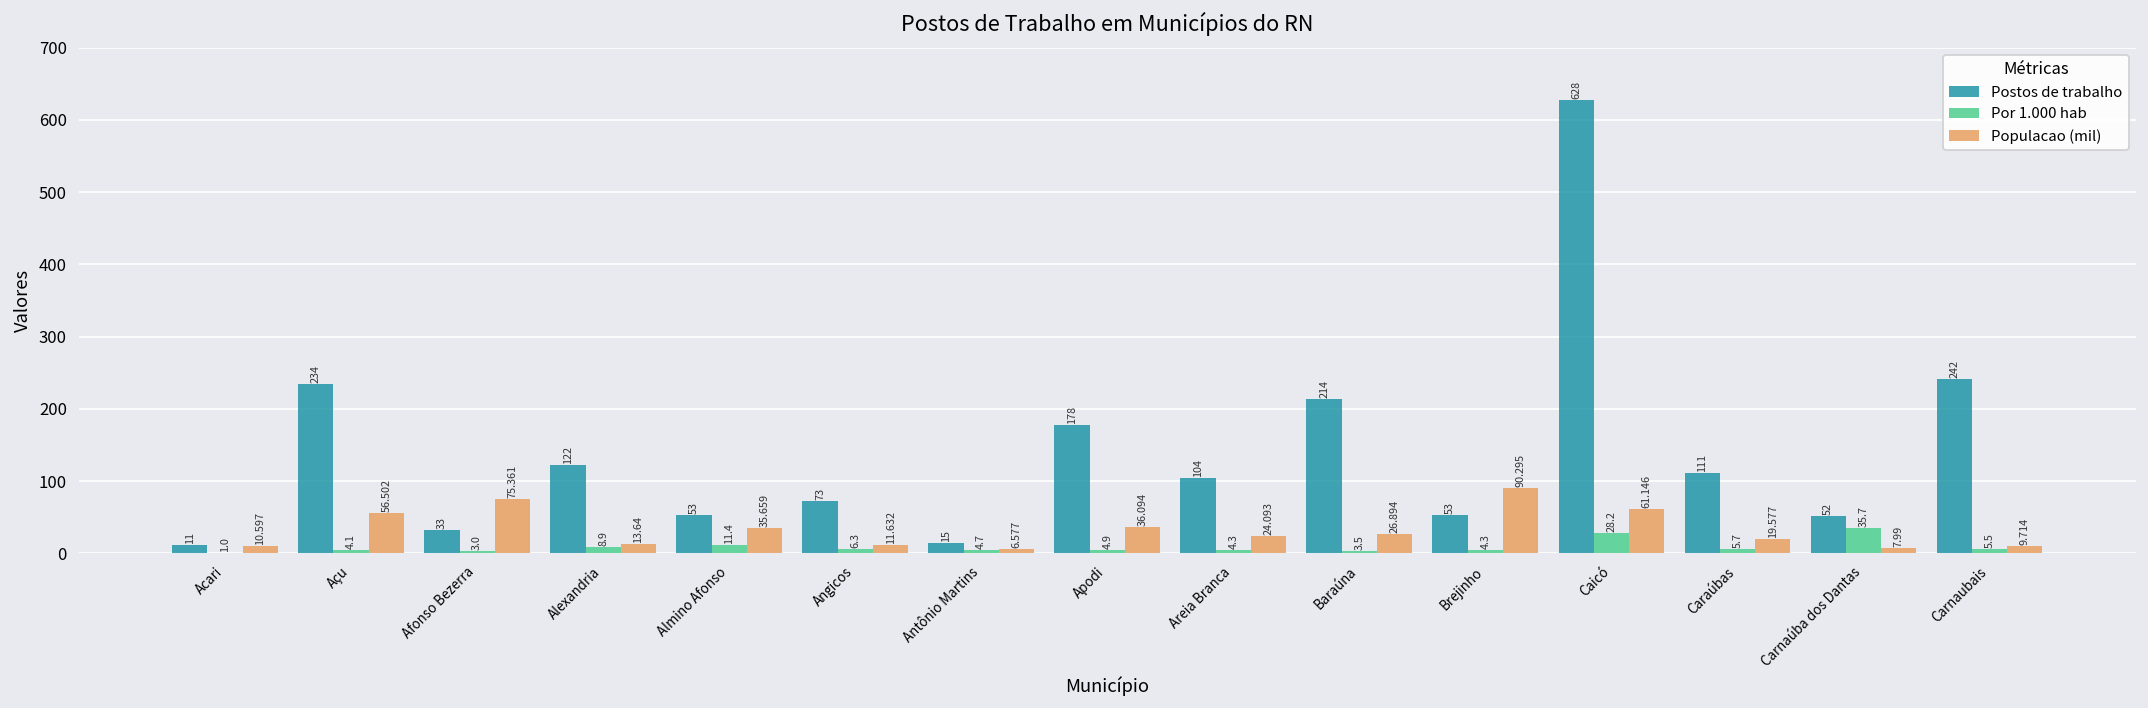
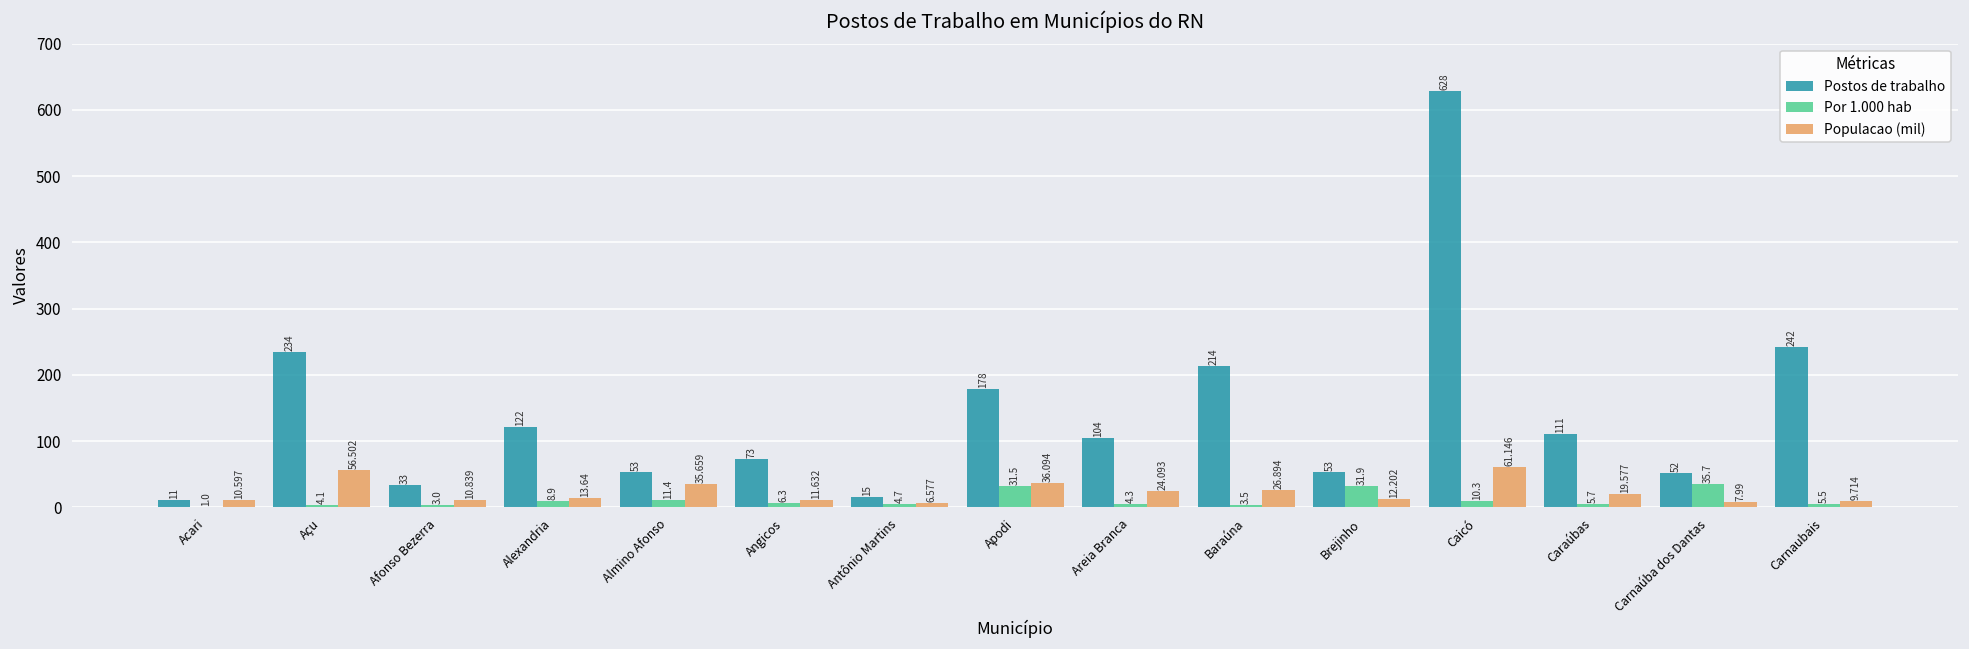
  {
    "Postos de trabalho": {
      "Acari": 11,
      "Açu": 234,
      "Afonso Bezerra": 33,
      "Alexandria": 122,
      "Almino Afonso": 53,
      "Angicos": 73,
      "Antônio Martins": 15,
      "Apodi": 178,
      "Areia Branca": 104,
      "Baraúna": 214,
      "Brejinho": 53,
      "Caicó": 628,
      "Caraúbas": 111,
      "Carnaúba dos Dantas": 52,
      "Carnaubais": 242
    },
    "Por 1.000 hab": {
      "Acari": 1.0,
      "Açu": 4.1,
      "Afonso Bezerra": 3.0,
      "Alexandria": 8.9,
      "Almino Afonso": 11.4,
      "Angicos": 6.3,
      "Antônio Martins": 4.7,
-     "Apodi": 4.9,
+     "Apodi": 31.5,
      "Areia Branca": 4.3,
      "Baraúna": 3.5,
-     "Brejinho": 4.3,
-     "Caicó": 28.2,
+     "Brejinho": 31.9,
+     "Caicó": 10.3,
      "Caraúbas": 5.7,
      "Carnaúba dos Dantas": 35.7,
      "Carnaubais": 5.5
    },
    "Populacao (mil)": {
      "Acari": 10.597,
      "Açu": 56.502,
-     "Afonso Bezerra": 75.361,
+     "Afonso Bezerra": 10.839,
      "Alexandria": 13.64,
      "Almino Afonso": 35.659,
      "Angicos": 11.632,
      "Antônio Martins": 6.577,
      "Apodi": 36.094,
      "Areia Branca": 24.093,
      "Baraúna": 26.894,
-     "Brejinho": 90.295,
+     "Brejinho": 12.202,
      "Caicó": 61.146,
      "Caraúbas": 19.577,
      "Carnaúba dos Dantas": 7.99,
      "Carnaubais": 9.714
    }
  }
